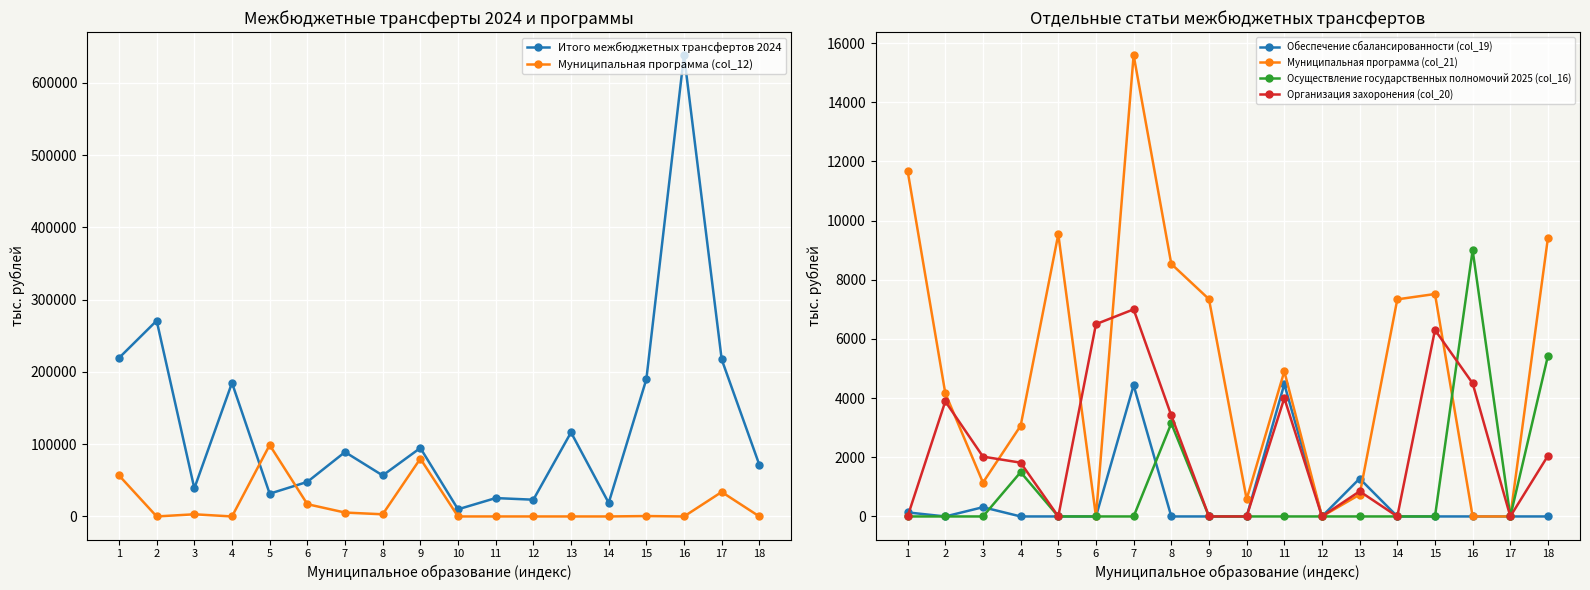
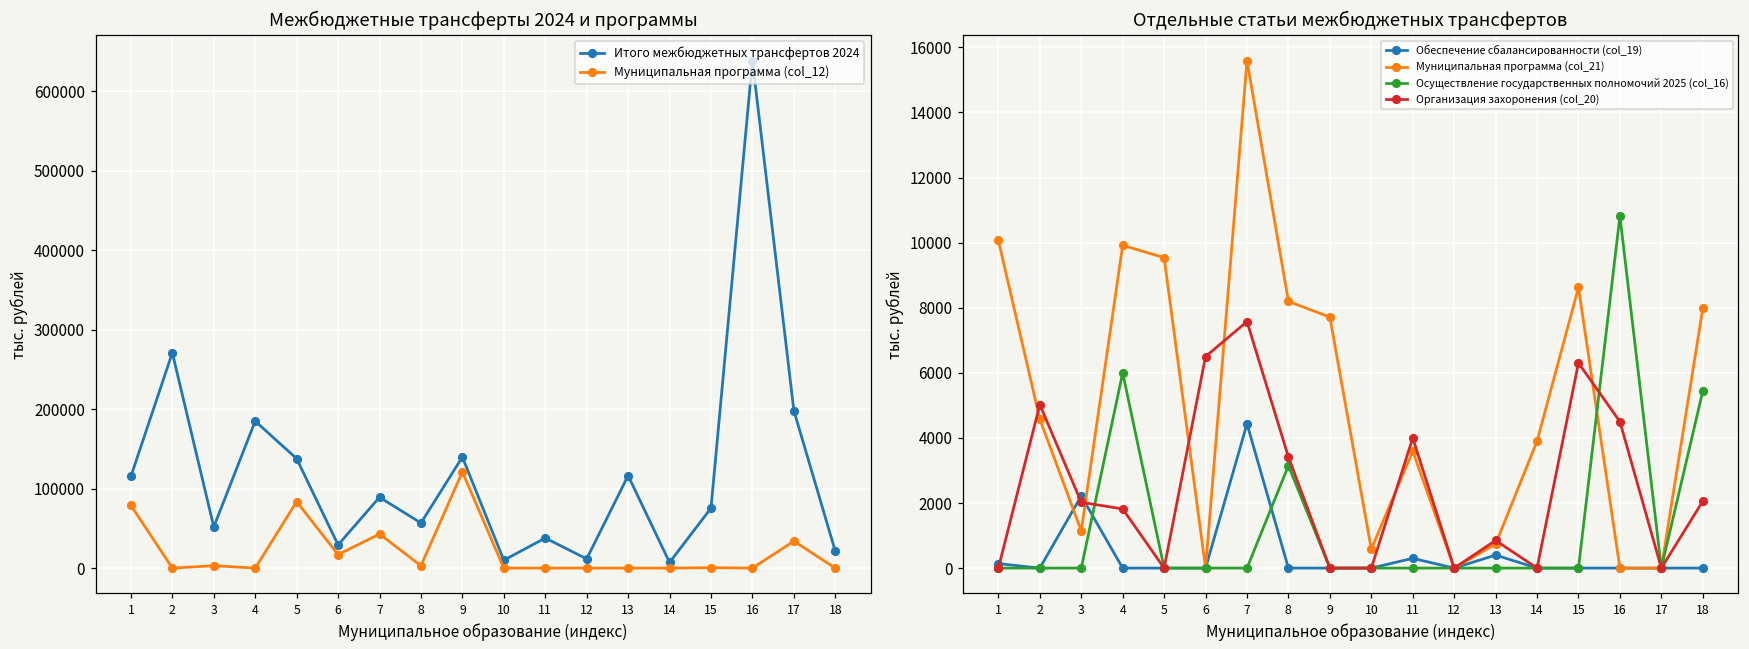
  {
    "Межбюджетные трансферты 2024 и программы": {
      "Итого межбюджетных трансфертов 2024": {
-       "1": 220000,
+       "1": 120000,
        "2": 270000,
-       "3": 40000,
+       "3": 50000,
        "4": 180000,
-       "5": 30000,
-       "6": 50000,
+       "5": 140000,
+       "6": 30000,
        "7": 90000,
        "8": 60000,
-       "9": 90000,
+       "9": 140000,
        "10": 10000,
-       "11": 30000,
-       "12": 20000,
+       "11": 40000,
+       "12": 10000,
        "13": 120000,
-       "14": 20000,
-       "15": 190000,
-       "17": 220000,
-       "18": 70000
+       "14": 10000,
+       "15": 80000,
+       "17": 200000,
+       "18": 20000
      },
      "Муниципальная программа (col_12)": {
-       "1": 60000,
+       "1": 80000,
        "2": 0,
        "3": 0,
        "4": 0,
-       "5": 100000,
+       "5": 80000,
        "6": 20000,
-       "7": 10000,
+       "7": 40000,
        "8": 0,
-       "9": 80000,
+       "9": 120000,
        "10": 0,
        "11": 0,
        "12": 0,
        "13": 0,
        "14": 0,
        "15": 0,
        "16": 0,
        "17": 30000,
        "18": 0
      }
    },
    "Отдельные статьи межбюджетных трансфертов": {
      "Обеспечение сбалансированности (col_19)": {
        "1": 100,
-       "3": 300,
+       "3": 2200,
        "4": 0,
        "7": 4400,
        "8": 0,
-       "11": 4500,
-       "13": 1300,
+       "11": 300,
+       "13": 400,
        "18": 0
      },
      "Муниципальная программа (col_21)": {
-       "1": 11700,
-       "2": 4200,
+       "1": 10100,
+       "2": 4600,
        "3": 1100,
-       "4": 3100,
+       "4": 9900,
        "5": 9500,
        "7": 15600,
-       "8": 8500,
-       "9": 7300,
+       "8": 8200,
+       "9": 7700,
        "10": 600,
-       "11": 4900,
+       "11": 3600,
        "13": 700,
-       "14": 7300,
-       "15": 7500,
-       "18": 9400
+       "14": 3900,
+       "15": 8600,
+       "18": 8000
      },
      "Осуществление государственных полномочий 2025 (col_16)": {
        "3": 0,
-       "4": 1500,
+       "4": 6000,
        "7": 0,
        "8": 3100,
        "11": 0,
        "13": 0,
-       "16": 9000,
+       "16": 10800,
        "18": 5400
      },
      "Организация захоронения (col_20)": {
-       "2": 3900,
+       "2": 5000,
        "3": 2000,
        "4": 1800,
        "6": 6500,
-       "7": 7000,
+       "7": 7600,
        "8": 3400,
        "11": 4000,
        "13": 900,
        "15": 6300,
        "16": 4500,
        "18": 2100
      }
    }
  }
